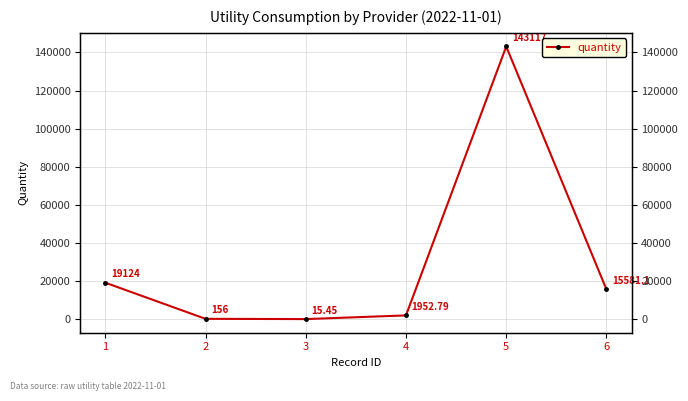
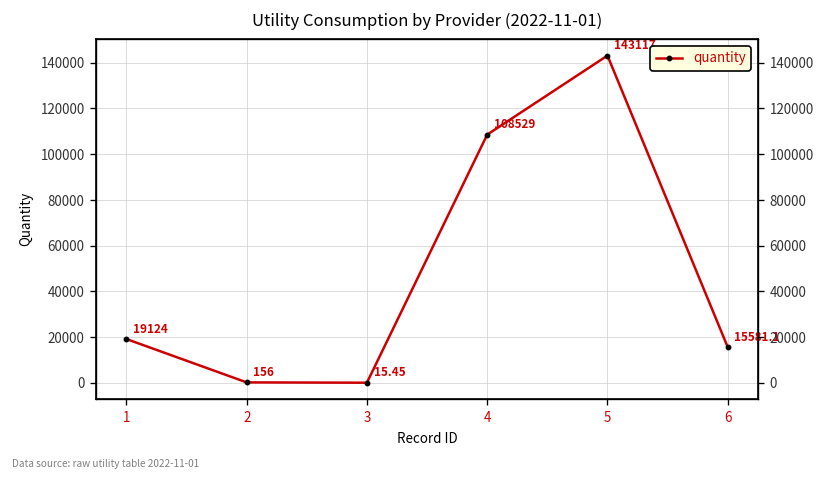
  {
    "1": 19124,
    "2": 156,
    "3": 15.45,
-   "4": 1952.79,
+   "4": 108529,
    "6": 15581.1
  }
